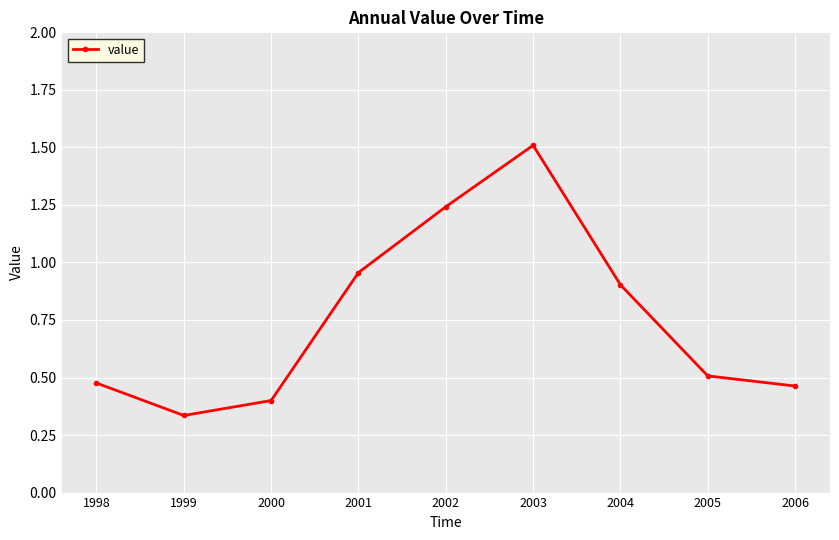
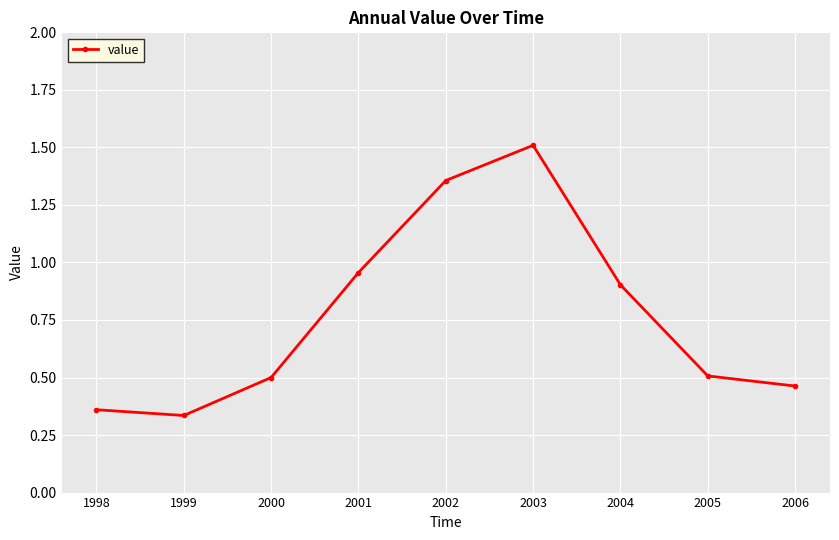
  {
-   "1998": 0.48,
+   "1998": 0.36,
    "1999": 0.34,
-   "2000": 0.4,
+   "2000": 0.5,
    "2001": 0.96,
-   "2002": 1.24,
+   "2002": 1.36,
    "2003": 1.51,
    "2004": 0.90,
    "2005": 0.51,
    "2006": 0.46
  }
